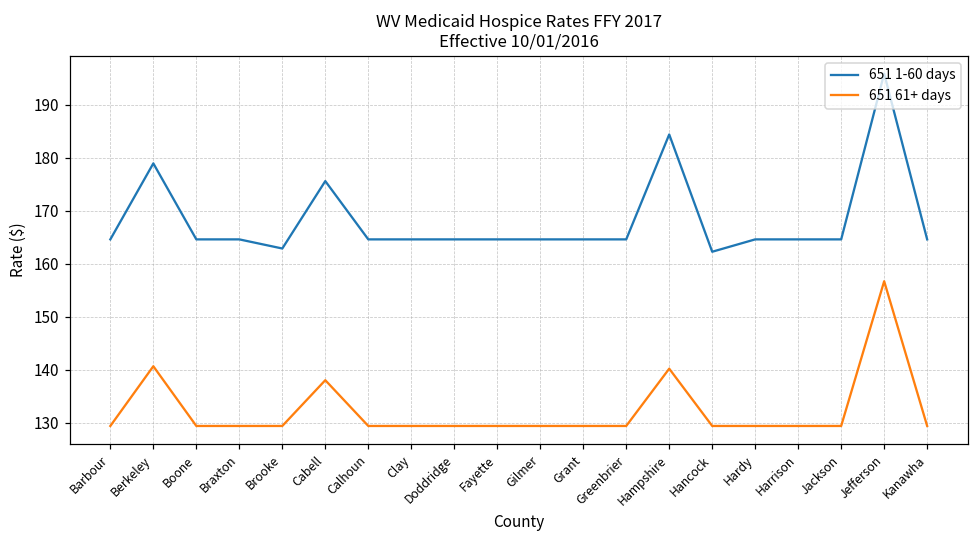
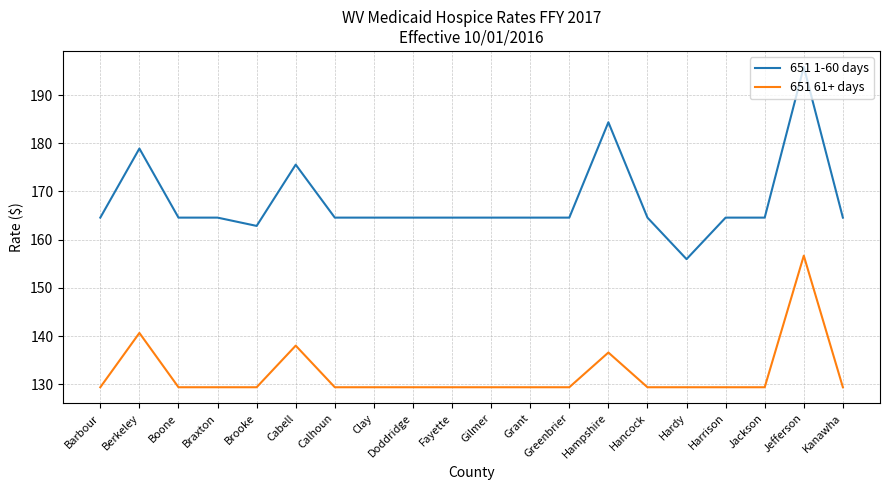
  {
    "651 1-60 days": {
      "Barbour": 165,
      "Berkeley": 179,
      "Boone": 165,
      "Braxton": 165,
      "Brooke": 163,
      "Cabell": 176,
      "Calhoun": 165,
      "Clay": 165,
      "Doddridge": 165,
      "Fayette": 165,
      "Gilmer": 165,
      "Grant": 165,
      "Greenbrier": 165,
      "Hampshire": 184,
-     "Hancock": 162,
-     "Hardy": 165,
+     "Hancock": 165,
+     "Hardy": 156,
      "Harrison": 165,
      "Jackson": 165,
      "Kanawha": 165
    },
    "651 61+ days": {
      "Barbour": 129,
      "Berkeley": 141,
      "Boone": 129,
      "Braxton": 129,
      "Brooke": 129,
      "Cabell": 138,
      "Calhoun": 129,
      "Clay": 129,
      "Doddridge": 129,
      "Fayette": 129,
      "Gilmer": 129,
      "Grant": 129,
      "Greenbrier": 129,
-     "Hampshire": 140,
+     "Hampshire": 137,
      "Hancock": 129,
      "Hardy": 129,
      "Harrison": 129,
      "Jackson": 129,
      "Jefferson": 157,
      "Kanawha": 129
    }
  }
